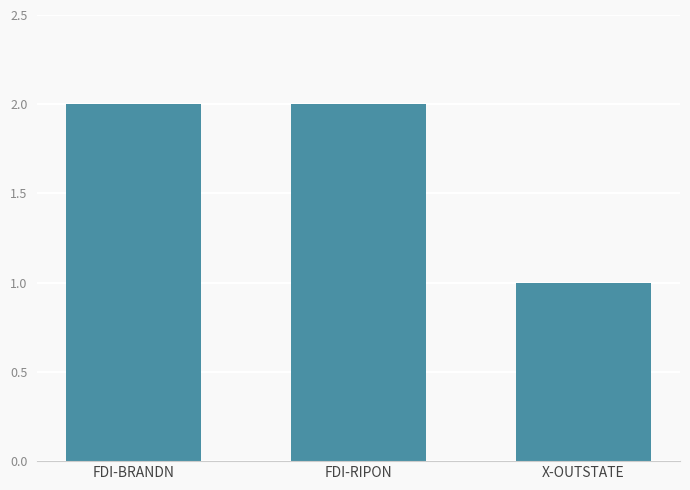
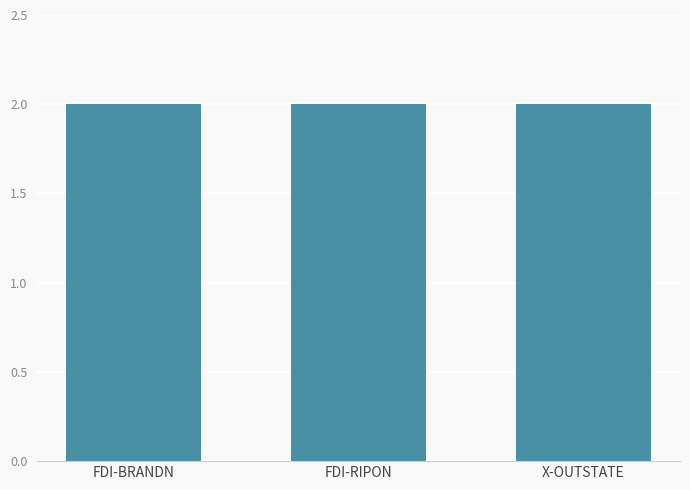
  {
    "FDI-BRANDN": 2,
    "FDI-RIPON": 2,
-   "X-OUTSTATE": 1
+   "X-OUTSTATE": 2
  }
